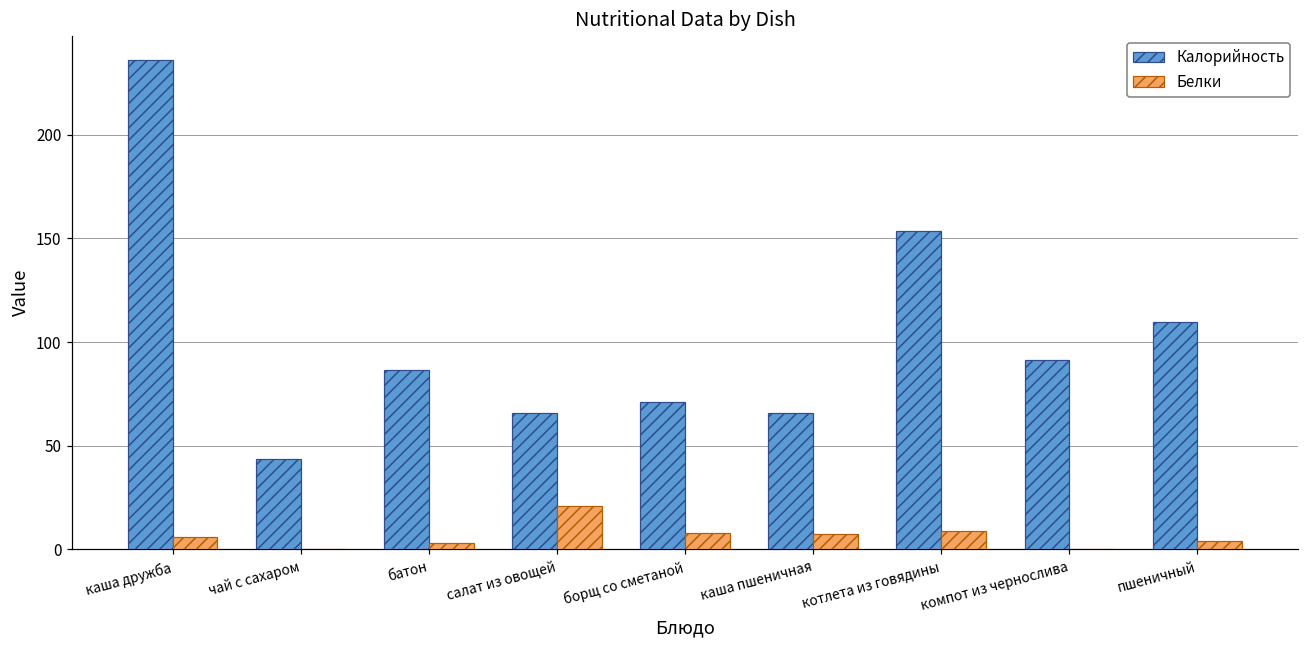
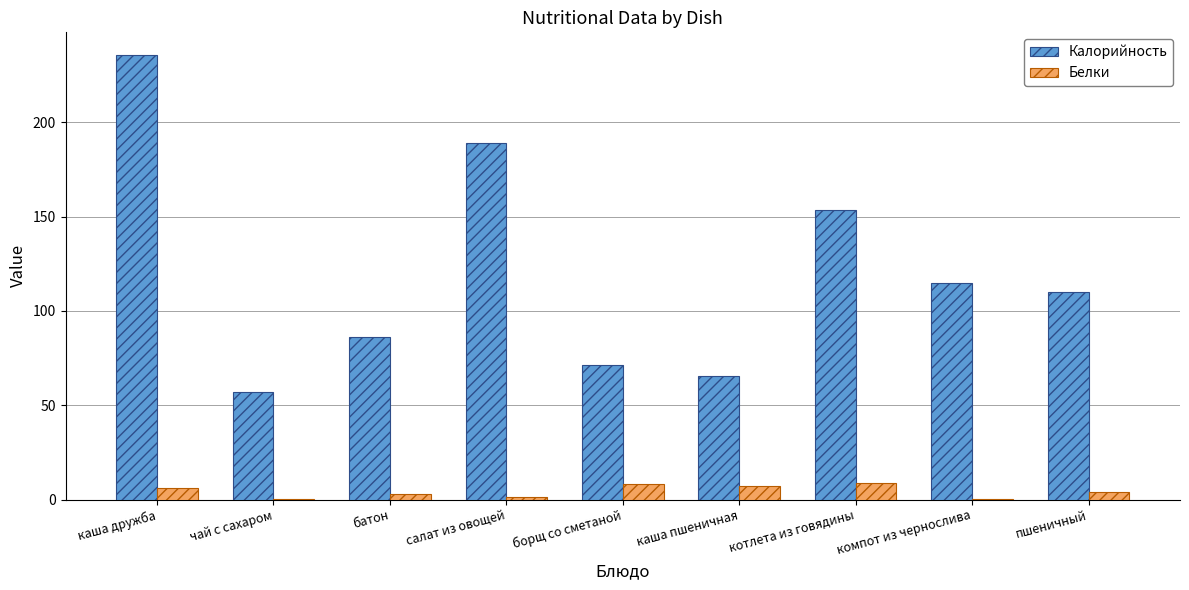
  {
    "Калорийность": {
      "каша дружба": 236,
-     "чай с сахаром": 44,
+     "чай с сахаром": 57,
      "батон": 86,
-     "салат из овощей": 66,
+     "салат из овощей": 189,
      "борщ со сметаной": 71,
      "каша пшеничная": 66,
      "котлета из говядины": 154,
-     "компот из чернослива": 92,
+     "компот из чернослива": 115,
      "пшеничный": 110
    },
    "Белки": {
      "каша дружба": 6,
      "батон": 3,
-     "салат из овощей": 21,
+     "салат из овощей": 1,
      "борщ со сметаной": 8,
      "каша пшеничная": 7,
      "котлета из говядины": 9,
      "пшеничный": 4
    }
  }
